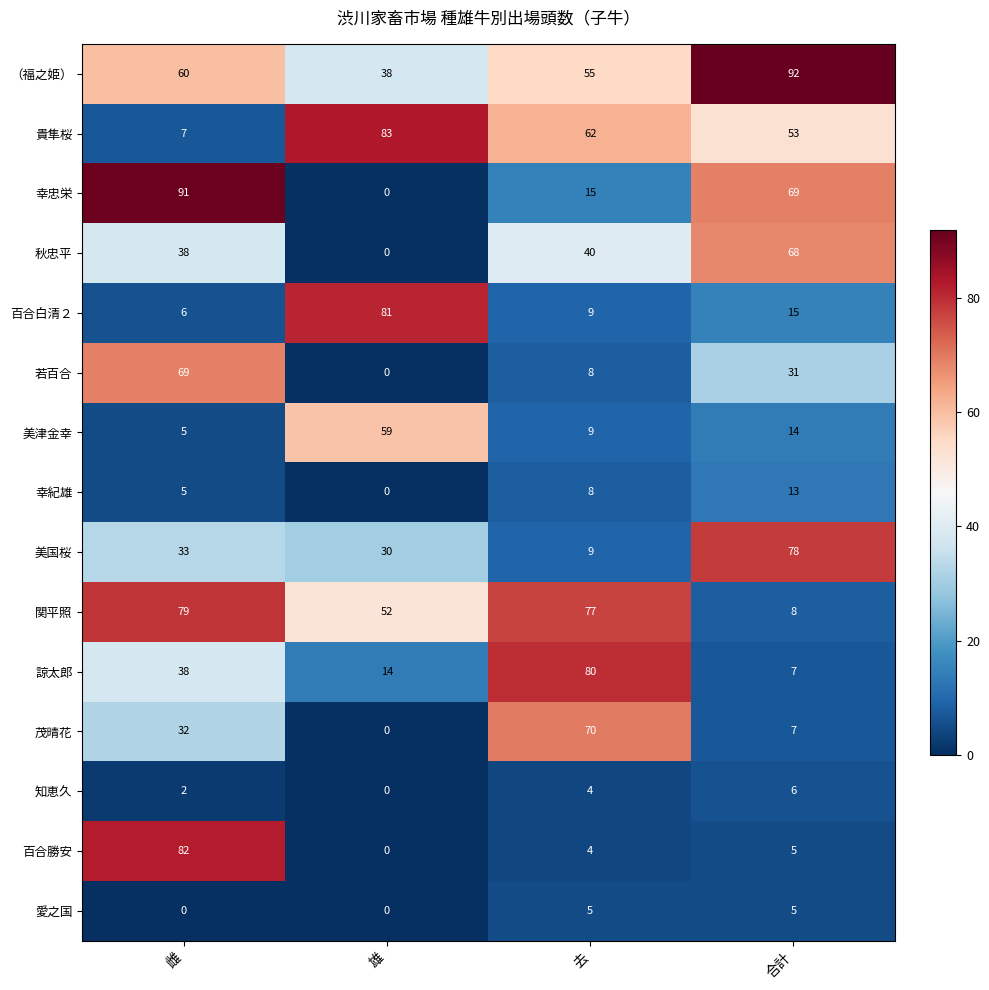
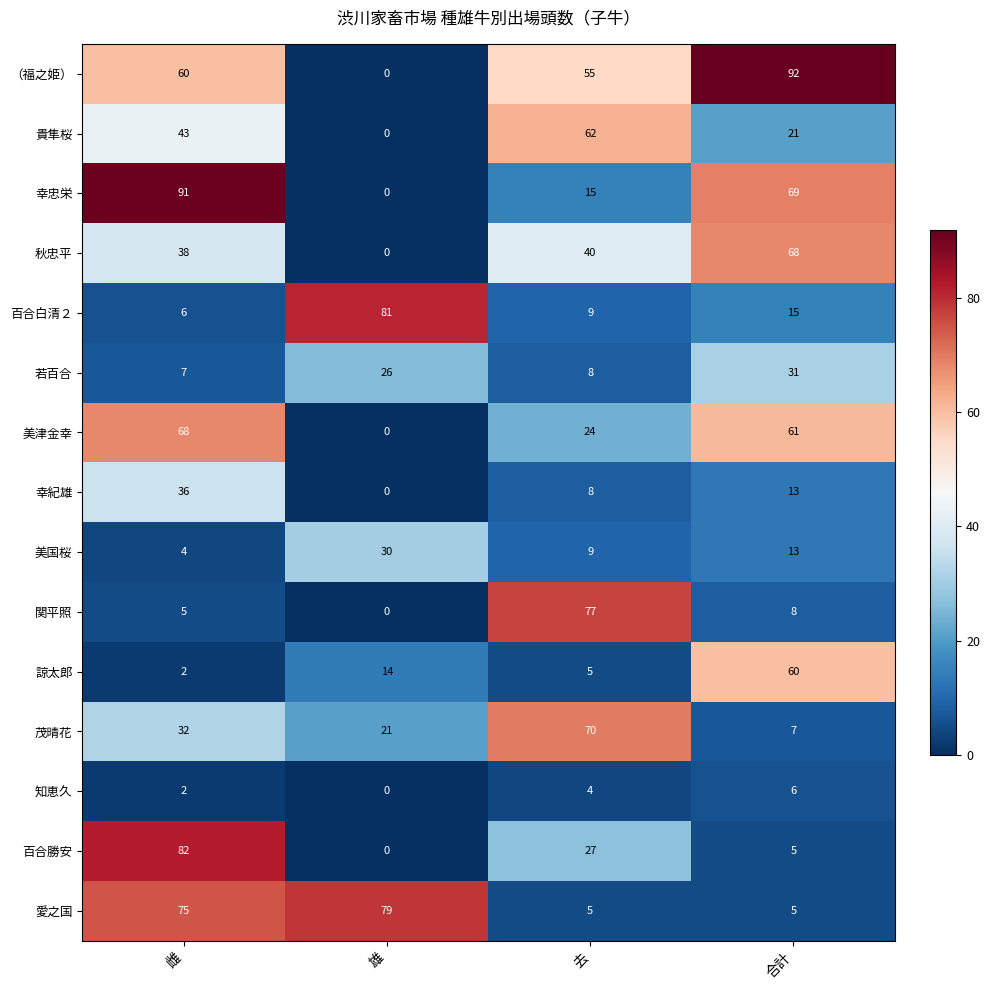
  {
    "（福之姫）": {
      "雌": 60,
-     "雄": 38,
+     "雄": 0,
      "去": 55,
      "合計": 92
    },
    "貴隼桜": {
-     "雌": 7,
-     "雄": 83,
+     "雌": 43,
+     "雄": 0,
      "去": 62,
-     "合計": 53
+     "合計": 21
    },
    "幸忠栄": {
      "雌": 91,
      "雄": 0,
      "去": 15,
      "合計": 69
    },
    "秋忠平": {
      "雌": 38,
      "雄": 0,
      "去": 40,
      "合計": 68
    },
    "百合白清２": {
      "雌": 6,
      "雄": 81,
      "去": 9,
      "合計": 15
    },
    "若百合": {
-     "雌": 69,
-     "雄": 0,
+     "雌": 7,
+     "雄": 26,
      "去": 8,
      "合計": 31
    },
    "美津金幸": {
-     "雌": 5,
-     "雄": 59,
-     "去": 9,
-     "合計": 14
+     "雌": 68,
+     "雄": 0,
+     "去": 24,
+     "合計": 61
    },
    "幸紀雄": {
-     "雌": 5,
+     "雌": 36,
      "雄": 0,
      "去": 8,
      "合計": 13
    },
    "美国桜": {
-     "雌": 33,
+     "雌": 4,
      "雄": 30,
      "去": 9,
-     "合計": 78
+     "合計": 13
    },
    "関平照": {
-     "雌": 79,
-     "雄": 52,
+     "雌": 5,
+     "雄": 0,
      "去": 77,
      "合計": 8
    },
    "諒太郎": {
-     "雌": 38,
+     "雌": 2,
      "雄": 14,
-     "去": 80,
-     "合計": 7
+     "去": 5,
+     "合計": 60
    },
    "茂晴花": {
      "雌": 32,
-     "雄": 0,
+     "雄": 21,
      "去": 70,
      "合計": 7
    },
    "知恵久": {
      "雌": 2,
      "雄": 0,
      "去": 4,
      "合計": 6
    },
    "百合勝安": {
      "雌": 82,
      "雄": 0,
-     "去": 4,
+     "去": 27,
      "合計": 5
    },
    "愛之国": {
-     "雌": 0,
-     "雄": 0,
+     "雌": 75,
+     "雄": 79,
      "去": 5,
      "合計": 5
    }
  }
